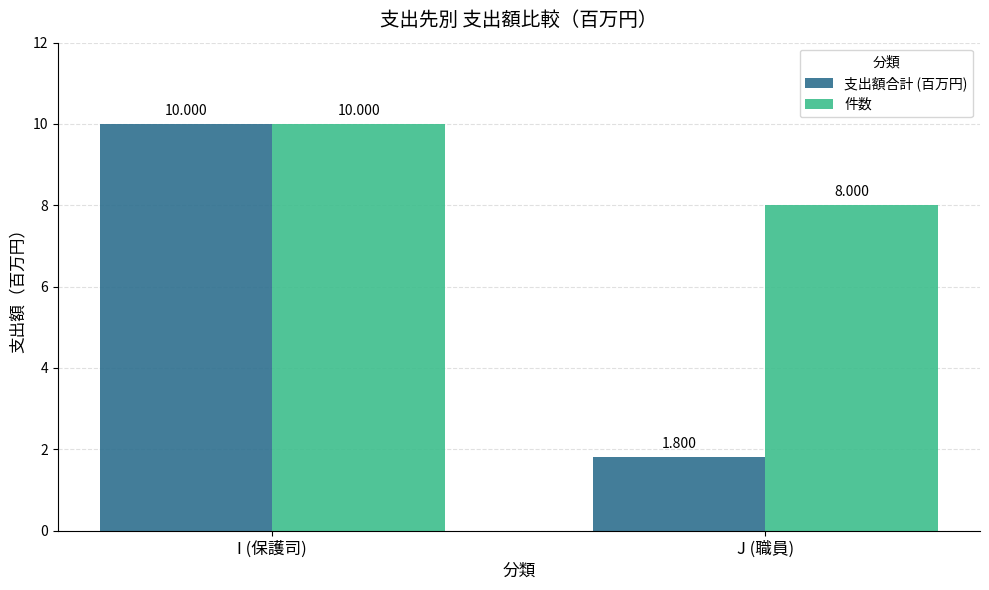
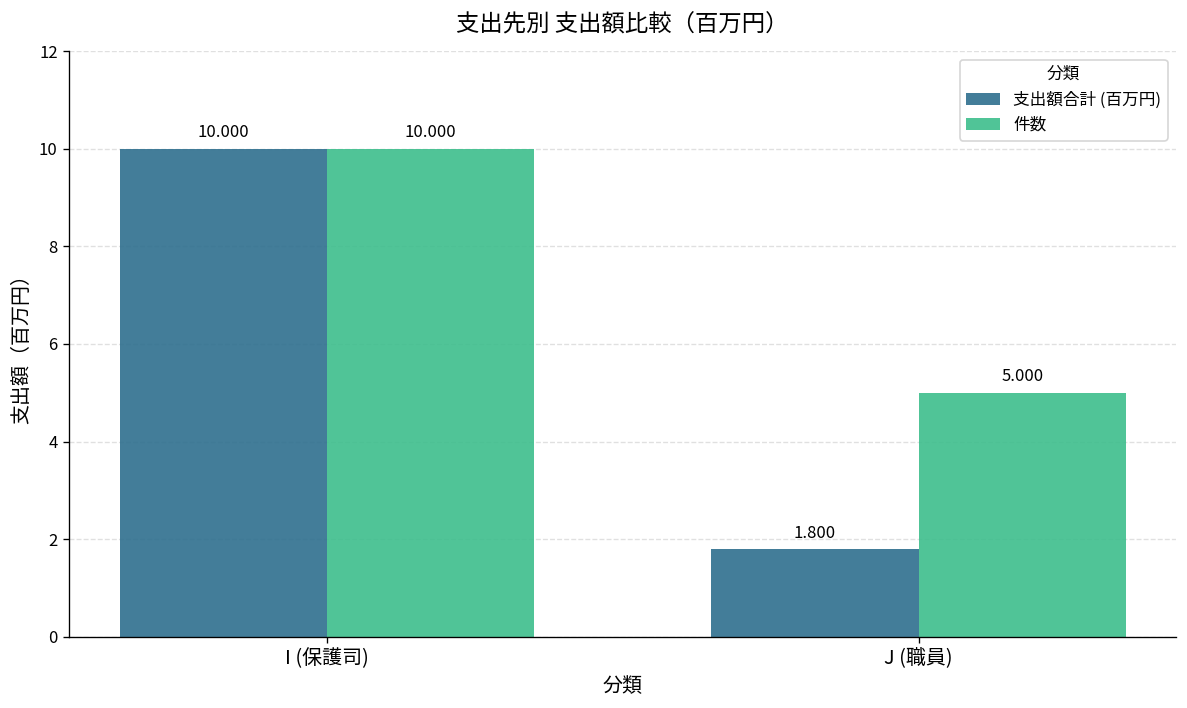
  {
    "支出額合計 (百万円)": {
      "I (保護司)": 10.000,
      "J (職員)": 1.800
    },
    "件数": {
      "I (保護司)": 10.000,
-     "J (職員)": 8.000
+     "J (職員)": 5.000
    }
  }
